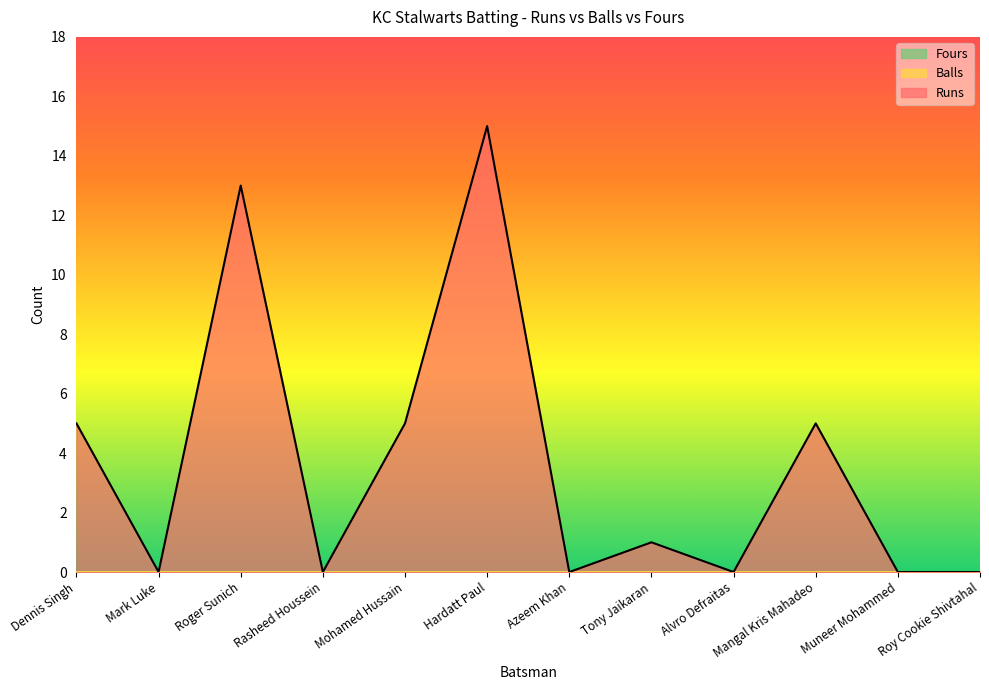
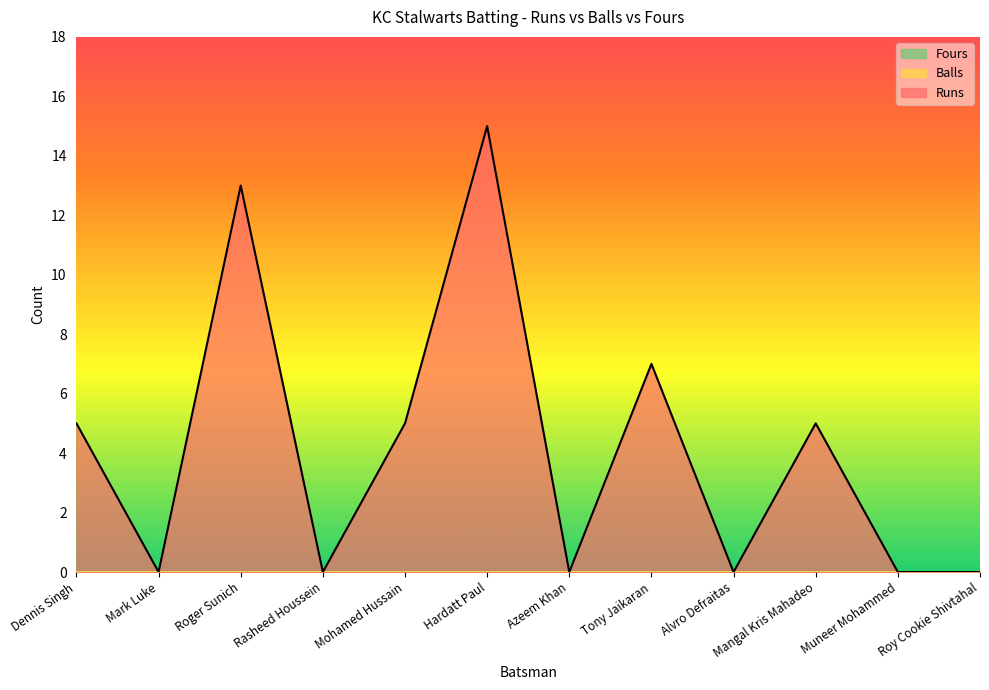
  {
    "Balls": {
      "Dennis Singh": 0,
      "Roger Sunich": 0,
      "Mohamed Hussain": 0,
      "Hardatt Paul": 0,
      "Tony Jaikaran": 0,
      "Mangal Kris Mahadeo": 0
    },
    "Runs": {
      "Dennis Singh": 5,
      "Roger Sunich": 13,
      "Mohamed Hussain": 5,
      "Hardatt Paul": 15,
-     "Tony Jaikaran": 1,
+     "Tony Jaikaran": 7,
      "Mangal Kris Mahadeo": 5
    }
  }
